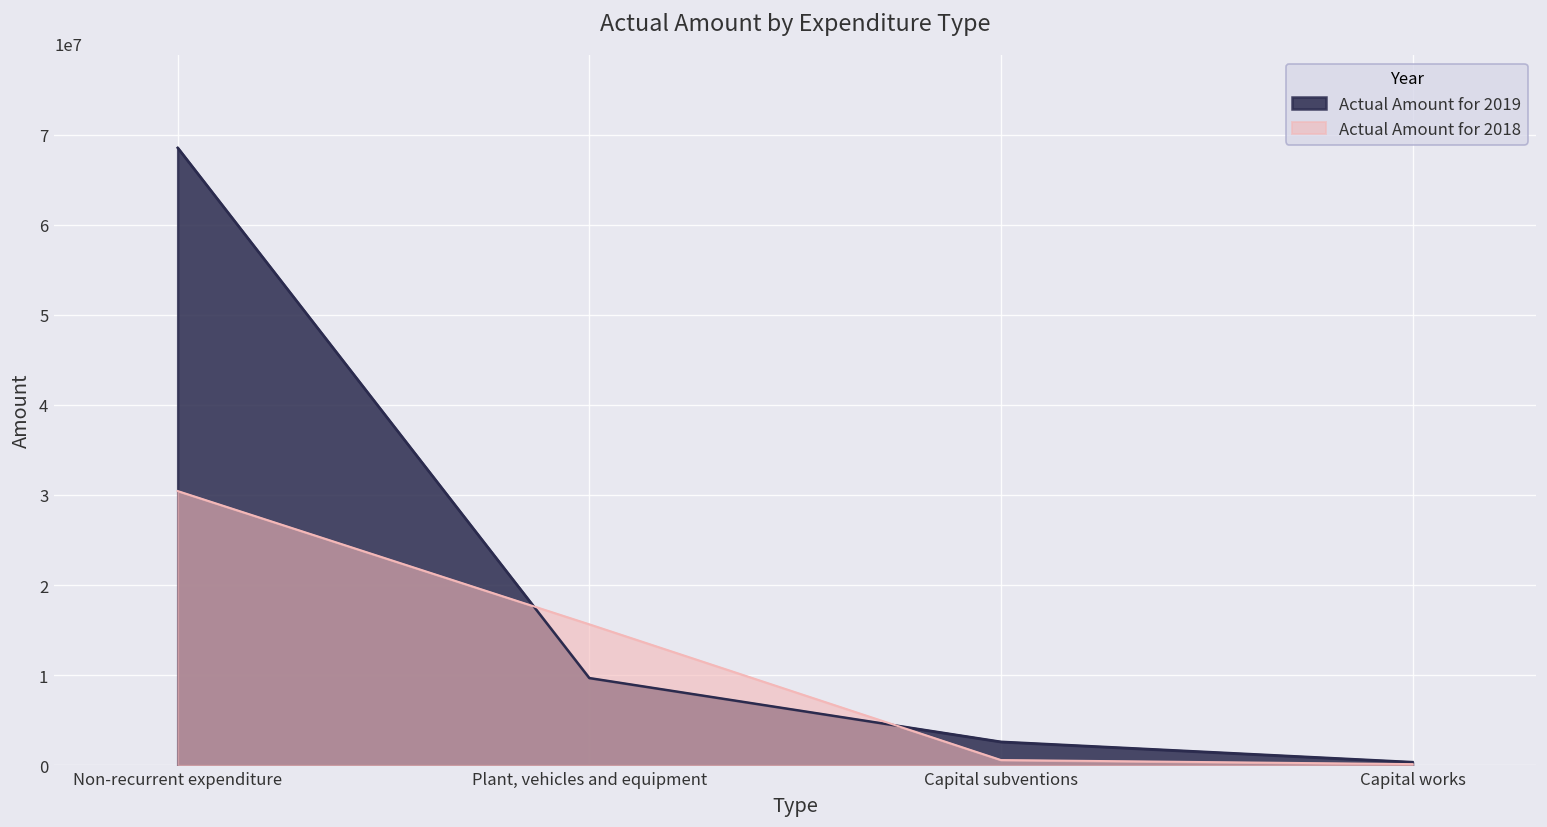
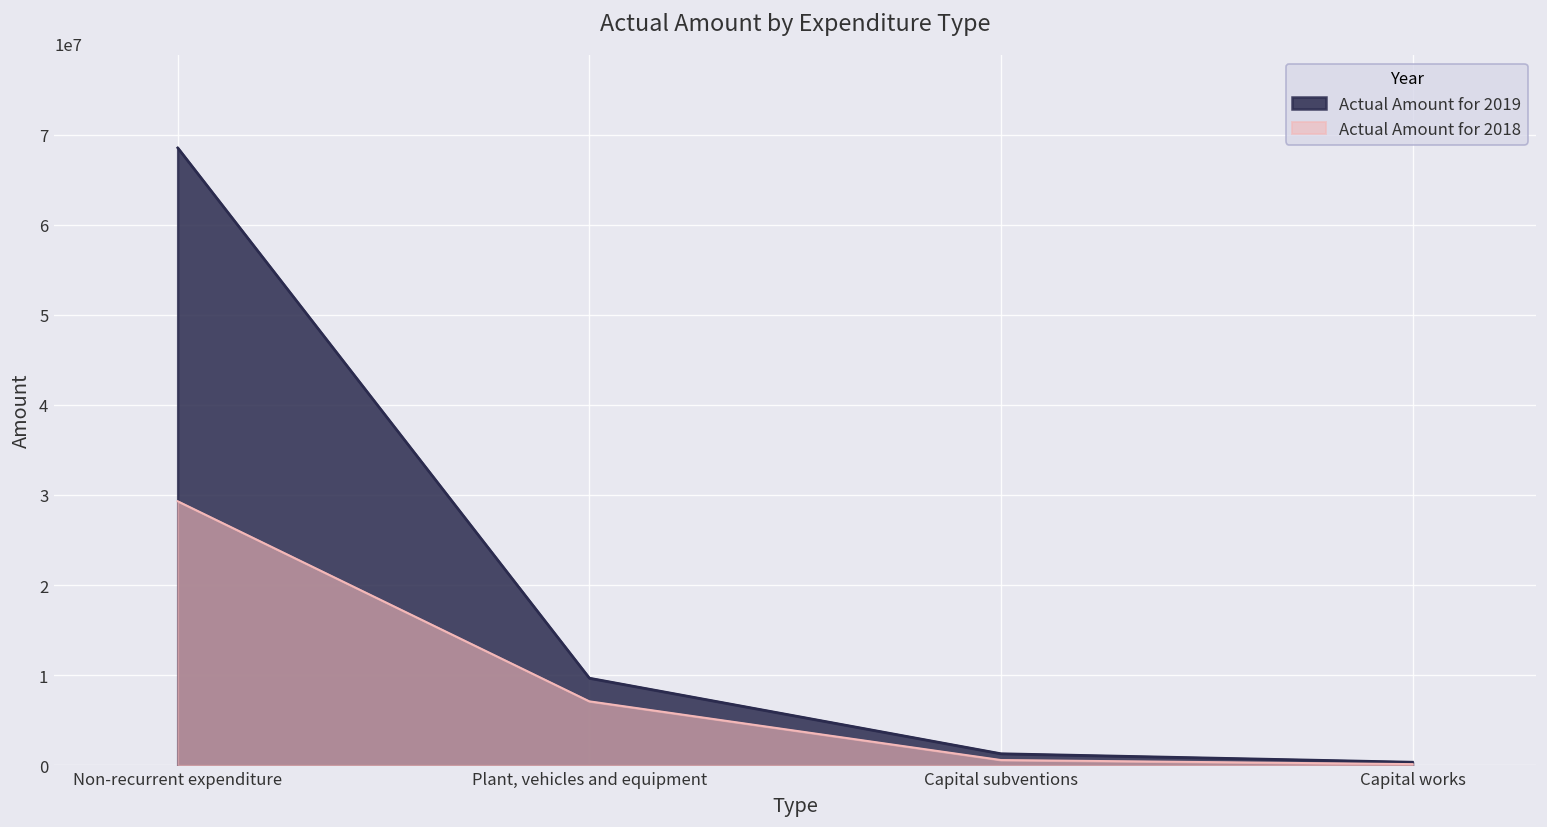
  {
    "Actual Amount for 2019": {
      "Non-recurrent expenditure": 69000000,
      "Plant, vehicles and equipment": 10000000,
-     "Capital subventions": 3000000
+     "Capital subventions": 1000000
    },
    "Actual Amount for 2018": {
-     "Non-recurrent expenditure": 30000000,
-     "Plant, vehicles and equipment": 16000000,
+     "Non-recurrent expenditure": 29000000,
+     "Plant, vehicles and equipment": 7000000,
      "Capital subventions": 1000000
    }
  }
